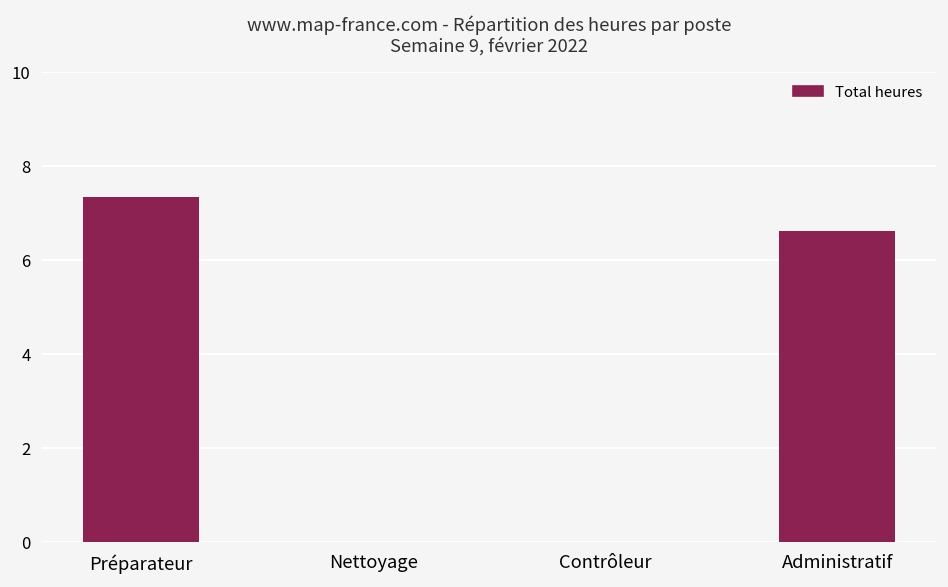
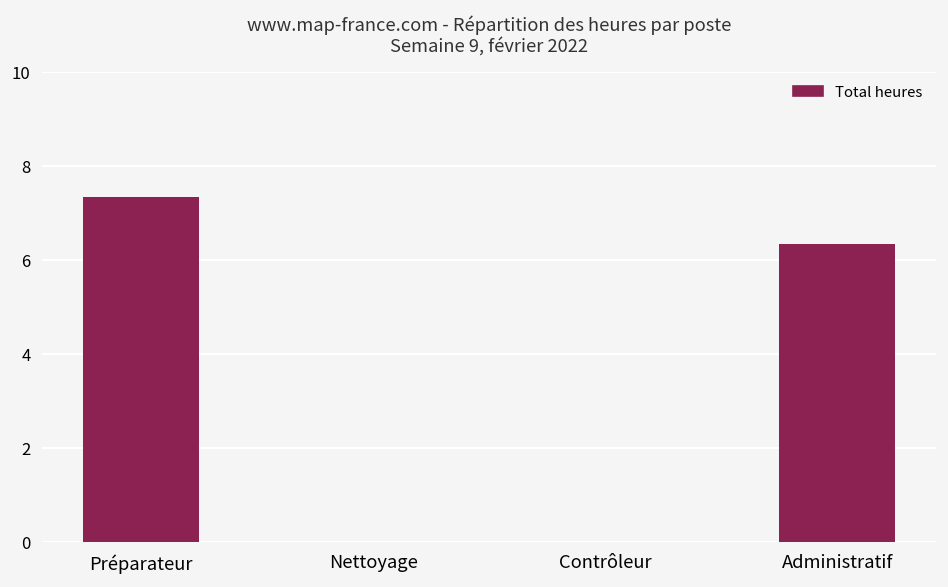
  {
    "Préparateur": 7.3,
    "Nettoyage": 0.0,
    "Contrôleur": 0.0,
-   "Administratif": 6.6
+   "Administratif": 6.3
  }
